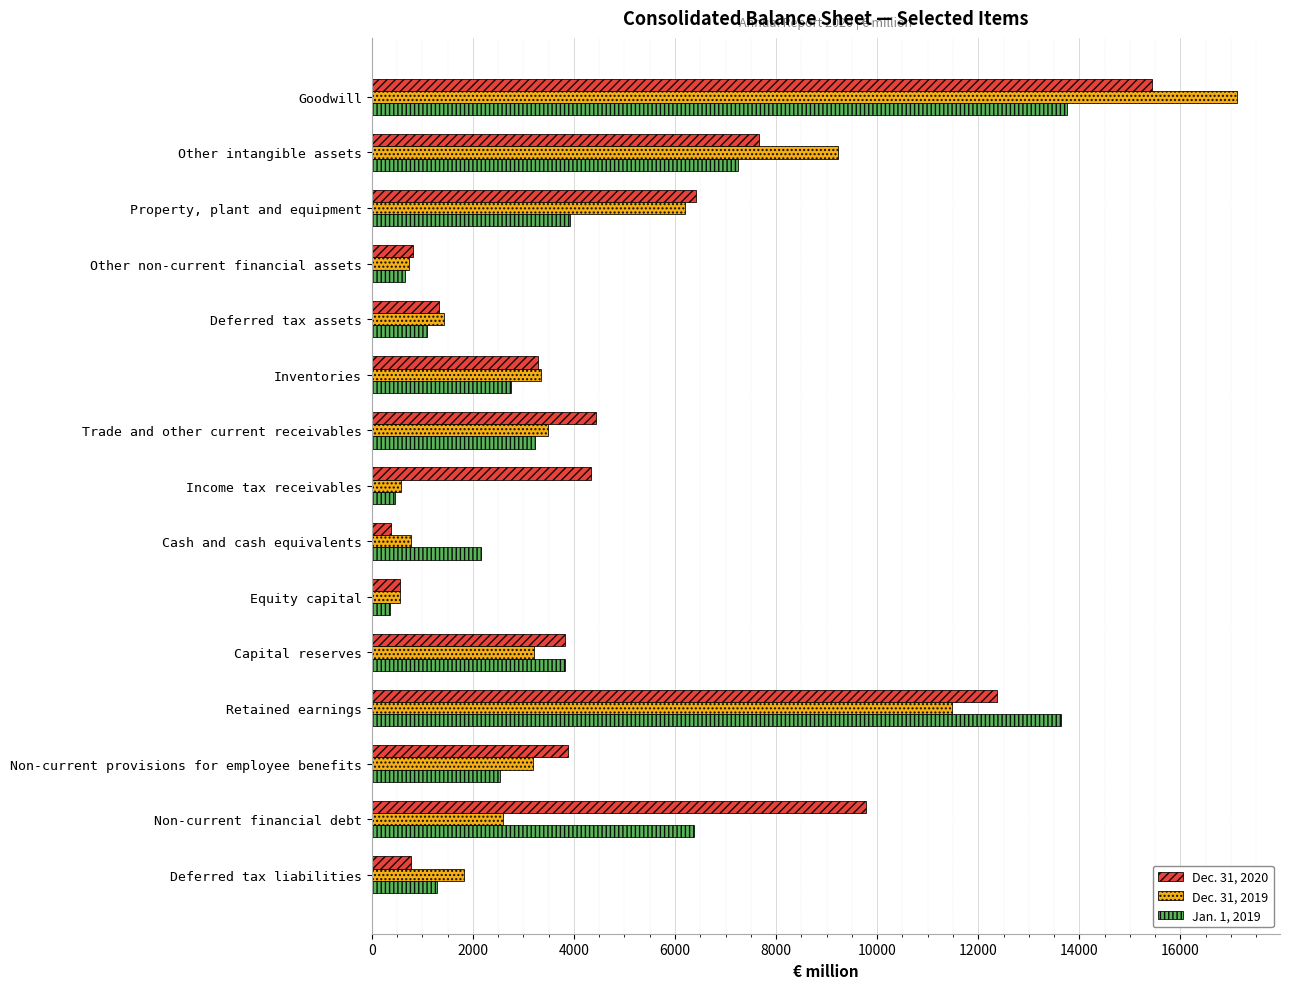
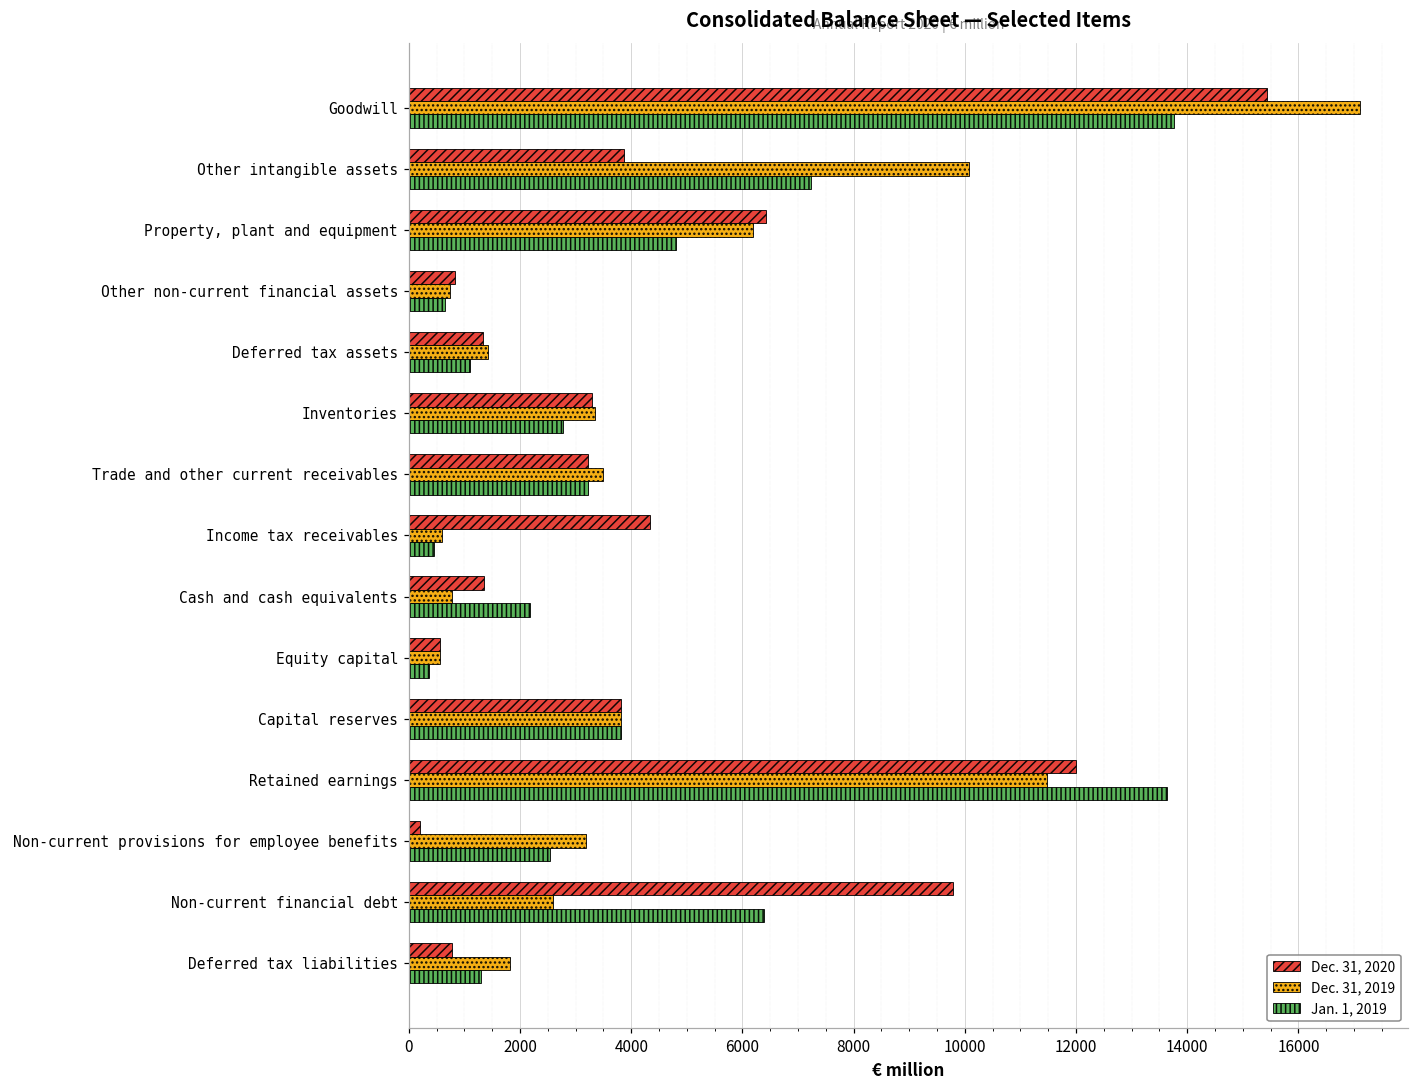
  {
    "Dec. 31, 2020": {
      "Goodwill": 15400,
-     "Other intangible assets": 7700,
+     "Other intangible assets": 3900,
      "Property, plant and equipment": 6400,
      "Other non-current financial assets": 800,
      "Deferred tax assets": 1300,
      "Inventories": 3300,
-     "Trade and other current receivables": 4400,
+     "Trade and other current receivables": 3200,
      "Income tax receivables": 4300,
-     "Cash and cash equivalents": 400,
+     "Cash and cash equivalents": 1400,
      "Equity capital": 600,
      "Capital reserves": 3800,
-     "Retained earnings": 12400,
-     "Non-current provisions for employee benefits": 3900,
+     "Retained earnings": 12000,
+     "Non-current provisions for employee benefits": 200,
      "Non-current financial debt": 9800,
      "Deferred tax liabilities": 800
    },
    "Dec. 31, 2019": {
      "Goodwill": 17100,
-     "Other intangible assets": 9200,
+     "Other intangible assets": 10100,
      "Property, plant and equipment": 6200,
      "Other non-current financial assets": 700,
      "Deferred tax assets": 1400,
      "Inventories": 3300,
      "Trade and other current receivables": 3500,
      "Income tax receivables": 600,
      "Cash and cash equivalents": 800,
      "Equity capital": 600,
-     "Capital reserves": 3200,
+     "Capital reserves": 3800,
      "Retained earnings": 11500,
      "Non-current provisions for employee benefits": 3200,
      "Non-current financial debt": 2600,
      "Deferred tax liabilities": 1800
    },
    "Jan. 1, 2019": {
      "Goodwill": 13800,
      "Other intangible assets": 7200,
-     "Property, plant and equipment": 3900,
+     "Property, plant and equipment": 4800,
      "Other non-current financial assets": 700,
      "Deferred tax assets": 1100,
      "Inventories": 2800,
      "Trade and other current receivables": 3200,
      "Income tax receivables": 500,
      "Cash and cash equivalents": 2200,
      "Equity capital": 400,
      "Capital reserves": 3800,
      "Retained earnings": 13600,
      "Non-current provisions for employee benefits": 2500,
      "Non-current financial debt": 6400,
      "Deferred tax liabilities": 1300
    }
  }
